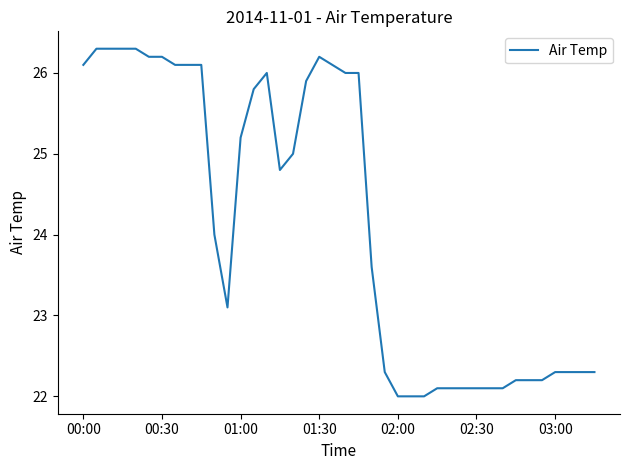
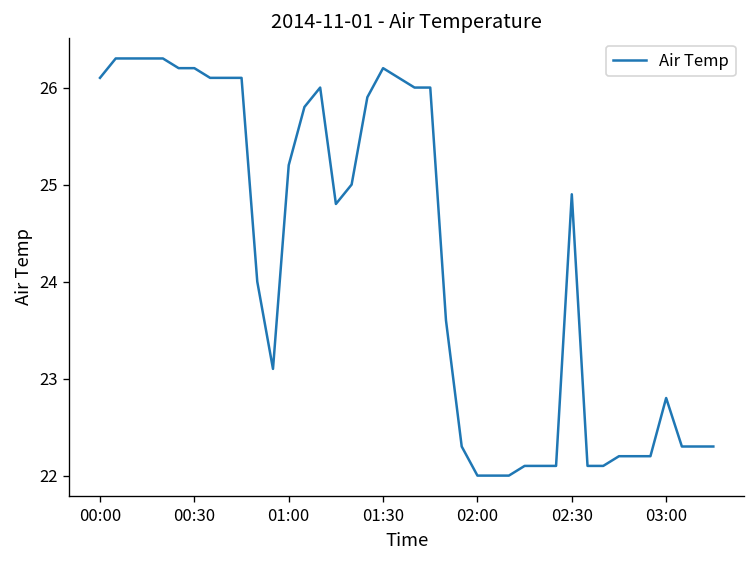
  {
    "00:00": 26.1,
    "00:30": 26.2,
    "01:00": 25.2,
    "01:30": 26.2,
    "02:00": 22.0,
-   "02:30": 22.1,
-   "03:00": 22.3
+   "02:30": 24.9,
+   "03:00": 22.8
  }
